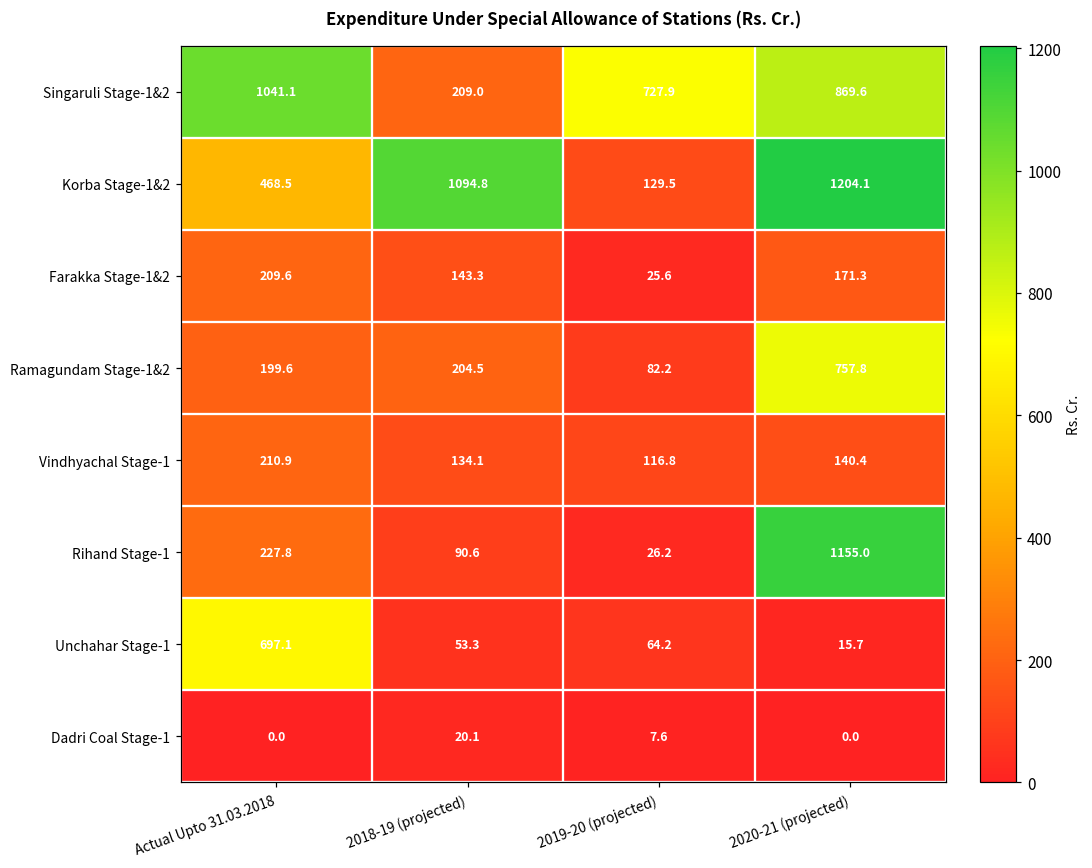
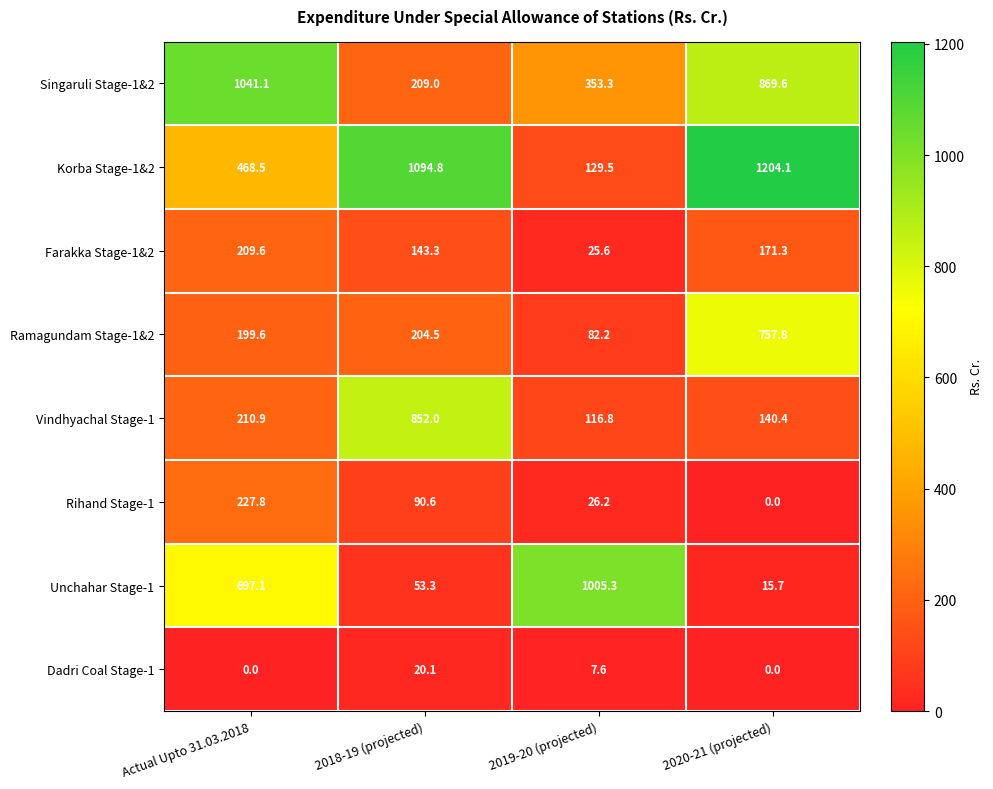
  {
    "Singaruli Stage-1&2": {
      "Actual Upto 31.03.2018": 1041.1,
      "2018-19 (projected)": 209.0,
-     "2019-20 (projected)": 727.9,
+     "2019-20 (projected)": 353.3,
      "2020-21 (projected)": 869.6
    },
    "Korba Stage-1&2": {
      "Actual Upto 31.03.2018": 468.5,
      "2018-19 (projected)": 1094.8,
      "2019-20 (projected)": 129.5,
      "2020-21 (projected)": 1204.1
    },
    "Farakka Stage-1&2": {
      "Actual Upto 31.03.2018": 209.6,
      "2018-19 (projected)": 143.3,
      "2019-20 (projected)": 25.6,
      "2020-21 (projected)": 171.3
    },
    "Ramagundam Stage-1&2": {
      "Actual Upto 31.03.2018": 199.6,
      "2018-19 (projected)": 204.5,
      "2019-20 (projected)": 82.2,
      "2020-21 (projected)": 757.8
    },
    "Vindhyachal Stage-1": {
      "Actual Upto 31.03.2018": 210.9,
-     "2018-19 (projected)": 134.1,
+     "2018-19 (projected)": 852.0,
      "2019-20 (projected)": 116.8,
      "2020-21 (projected)": 140.4
    },
    "Rihand Stage-1": {
      "Actual Upto 31.03.2018": 227.8,
      "2018-19 (projected)": 90.6,
      "2019-20 (projected)": 26.2,
-     "2020-21 (projected)": 1155.0
+     "2020-21 (projected)": 0.0
    },
    "Unchahar Stage-1": {
      "Actual Upto 31.03.2018": 697.1,
      "2018-19 (projected)": 53.3,
-     "2019-20 (projected)": 64.2,
+     "2019-20 (projected)": 1005.3,
      "2020-21 (projected)": 15.7
    },
    "Dadri Coal Stage-1": {
      "Actual Upto 31.03.2018": 0.0,
      "2018-19 (projected)": 20.1,
      "2019-20 (projected)": 7.6,
      "2020-21 (projected)": 0.0
    }
  }
